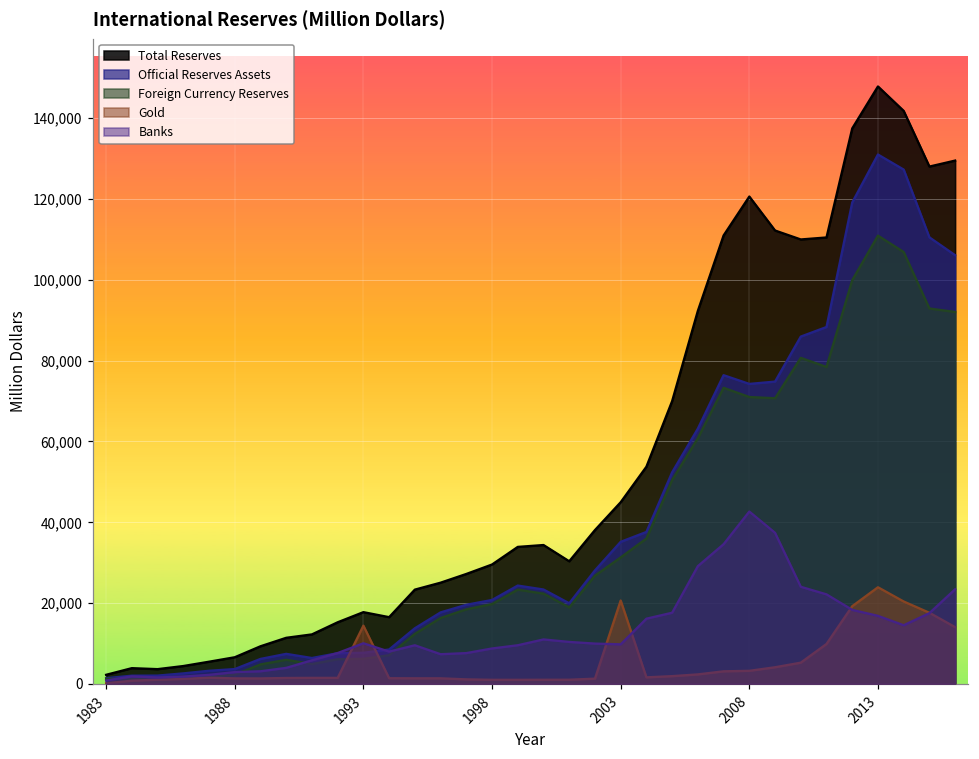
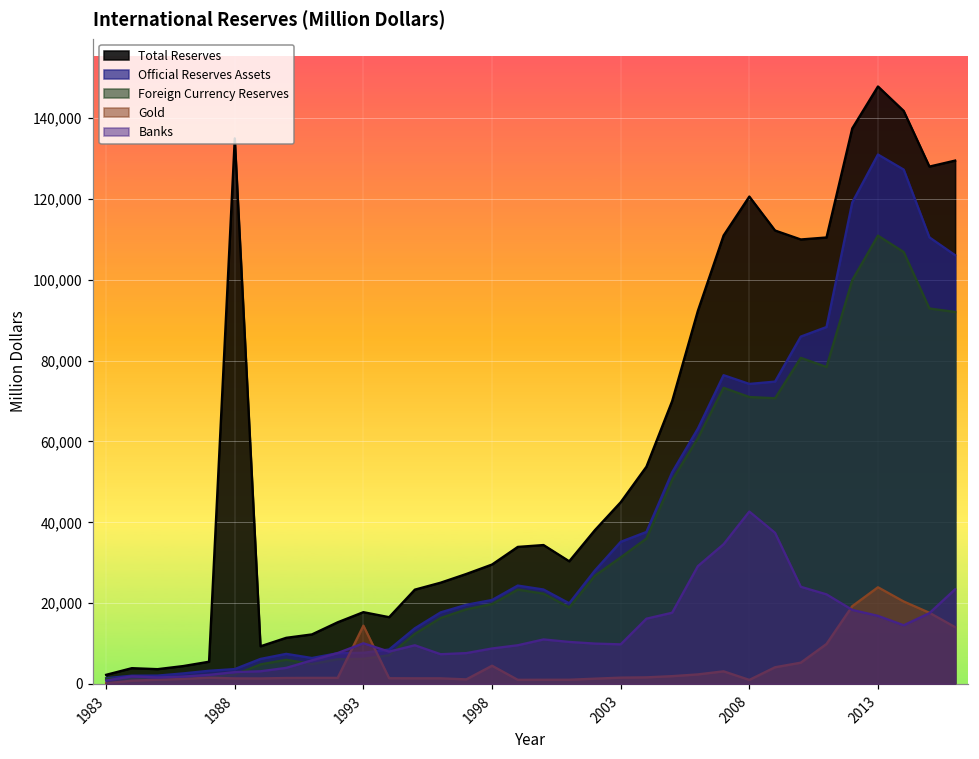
  {
    "Total Reserves": {
      "1983": "2,000",
-     "1988": "7,000",
+     "1988": "135,000",
      "1993": "18,000",
      "1998": "30,000",
      "2003": "45,000",
      "2008": "121,000",
      "2013": "148,000"
    },
    "Foreign Currency Reserves": {
      "1993": "6,000",
      "1998": "20,000",
      "2003": "31,000",
      "2008": "71,000",
      "2013": "111,000"
    },
    "Gold": {
      "1983": "0",
      "1988": "1,000",
      "1993": "14,000",
-     "1998": "1,000",
-     "2003": "21,000",
-     "2008": "3,000",
+     "1998": "5,000",
+     "2003": "2,000",
+     "2008": "1,000",
      "2013": "24,000"
    }
  }
